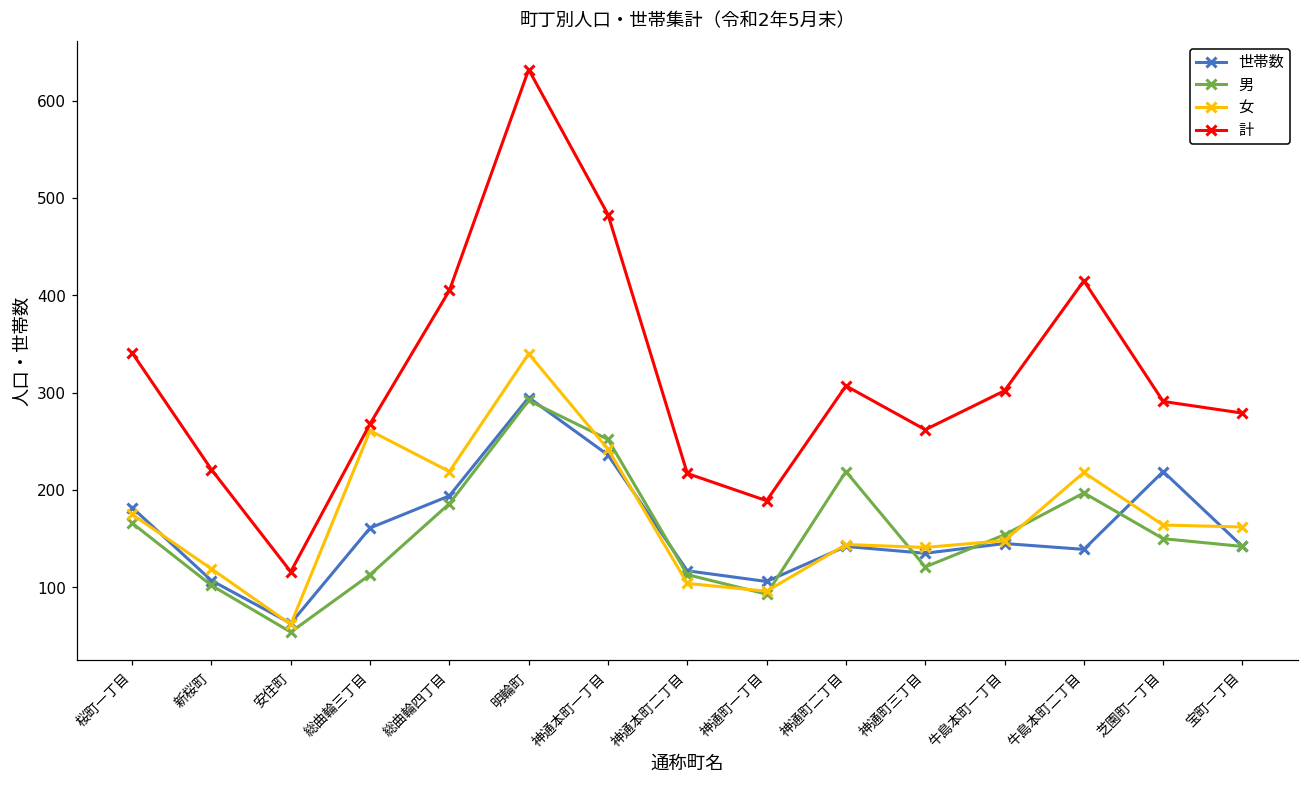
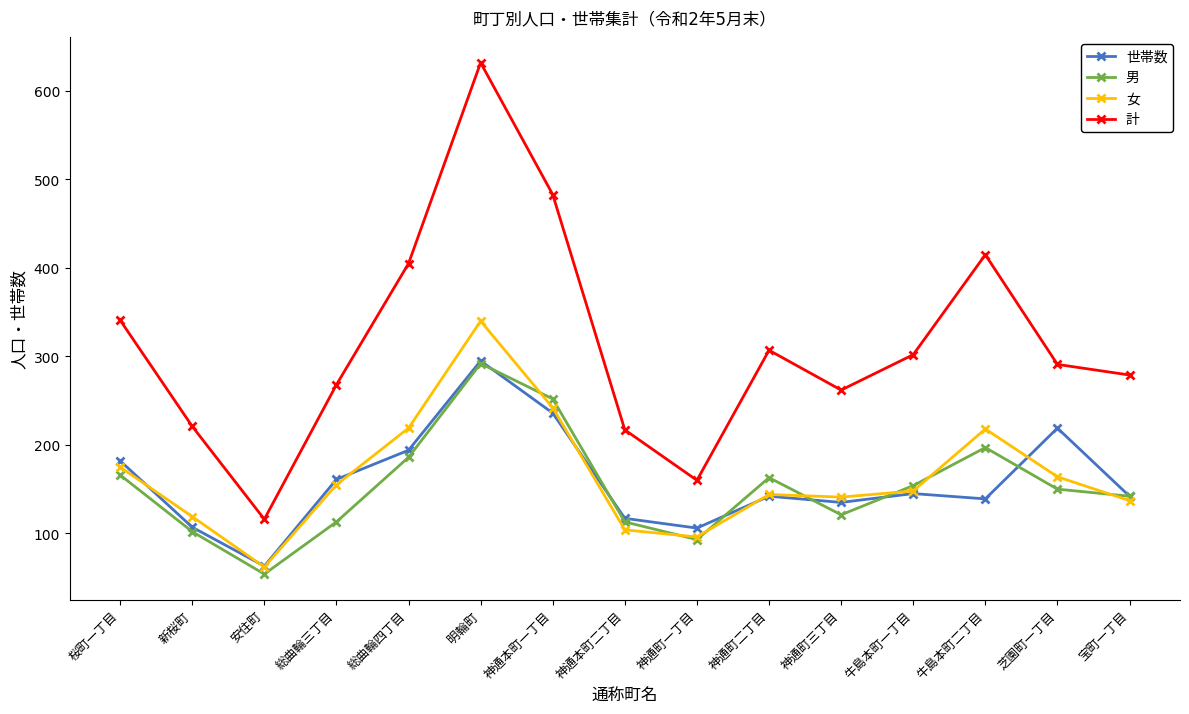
  {
    "世帯数": {
      "桜町一丁目": 180,
      "新桜町": 110,
      "総曲輪三丁目": 160,
      "総曲輪四丁目": 190,
      "明輪町": 300,
      "神通本町一丁目": 240,
      "神通本町二丁目": 120,
      "神通町一丁目": 110,
      "神通町三丁目": 140,
      "牛島本町一丁目": 150,
      "牛島本町二丁目": 140,
      "芝園町一丁目": 220
    },
    "男": {
      "桜町一丁目": 170,
      "新桜町": 100,
      "安住町": 50,
      "総曲輪三丁目": 110,
      "総曲輪四丁目": 190,
      "明輪町": 290,
      "神通本町一丁目": 250,
      "神通本町二丁目": 110,
      "神通町一丁目": 90,
-     "神通町二丁目": 220,
+     "神通町二丁目": 160,
      "神通町三丁目": 120,
      "牛島本町一丁目": 150,
      "牛島本町二丁目": 200,
      "芝園町一丁目": 150
    },
    "女": {
      "桜町一丁目": 180,
      "新桜町": 120,
-     "総曲輪三丁目": 260,
+     "総曲輪三丁目": 160,
      "総曲輪四丁目": 220,
      "明輪町": 340,
      "神通本町一丁目": 240,
      "神通本町二丁目": 100,
      "神通町一丁目": 100,
      "神通町三丁目": 140,
      "牛島本町一丁目": 150,
      "牛島本町二丁目": 220,
      "芝園町一丁目": 160,
-     "宝町一丁目": 160
+     "宝町一丁目": 140
    },
    "計": {
      "桜町一丁目": 340,
      "新桜町": 220,
      "安住町": 120,
      "総曲輪三丁目": 270,
      "総曲輪四丁目": 410,
      "明輪町": 630,
      "神通本町一丁目": 480,
      "神通本町二丁目": 220,
-     "神通町一丁目": 190,
+     "神通町一丁目": 160,
      "神通町二丁目": 310,
      "神通町三丁目": 260,
      "牛島本町一丁目": 300,
      "牛島本町二丁目": 420,
      "芝園町一丁目": 290,
      "宝町一丁目": 280
    }
  }
